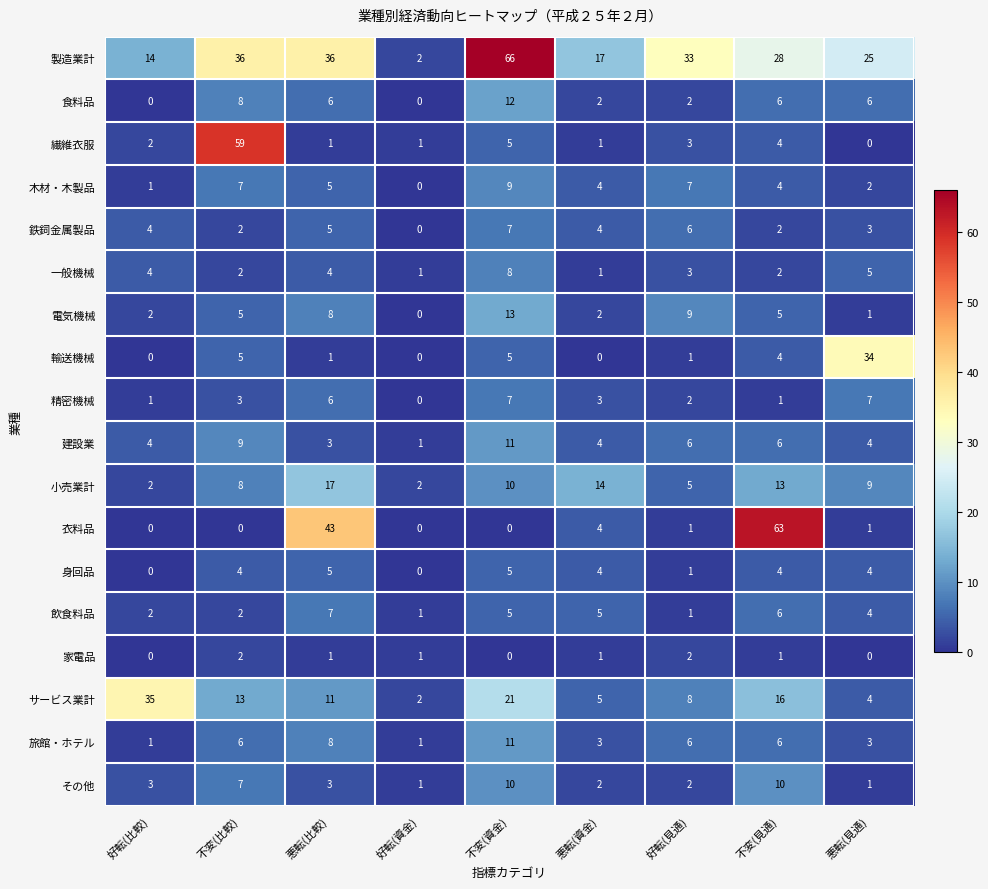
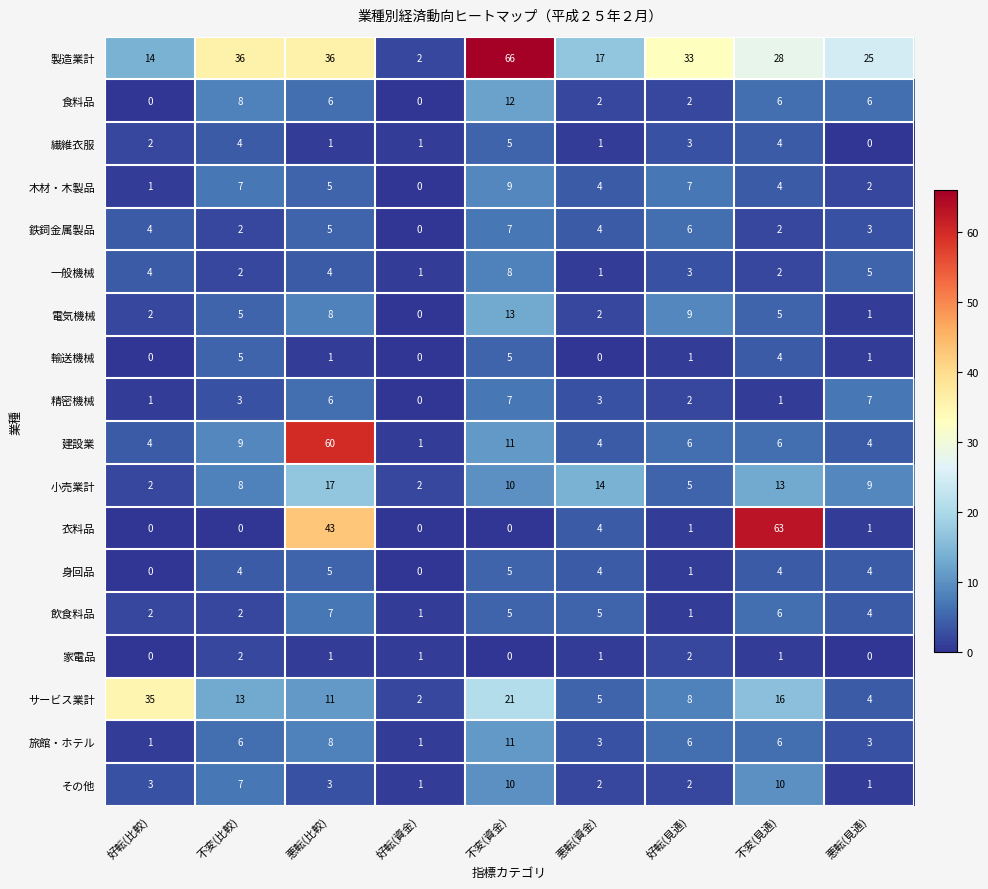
  {
    "製造業計": {
      "好転(比較)": 14,
      "不変(比較)": 36,
      "悪転(比較)": 36,
      "好転(資金)": 2,
      "不変(資金)": 66,
      "悪転(資金)": 17,
      "好転(見通)": 33,
      "不変(見通)": 28,
      "悪転(見通)": 25
    },
    "食料品": {
      "好転(比較)": 0,
      "不変(比較)": 8,
      "悪転(比較)": 6,
      "好転(資金)": 0,
      "不変(資金)": 12,
      "悪転(資金)": 2,
      "好転(見通)": 2,
      "不変(見通)": 6,
      "悪転(見通)": 6
    },
    "繊維衣服": {
      "好転(比較)": 2,
-     "不変(比較)": 59,
+     "不変(比較)": 4,
      "悪転(比較)": 1,
      "好転(資金)": 1,
      "不変(資金)": 5,
      "悪転(資金)": 1,
      "好転(見通)": 3,
      "不変(見通)": 4,
      "悪転(見通)": 0
    },
    "木材・木製品": {
      "好転(比較)": 1,
      "不変(比較)": 7,
      "悪転(比較)": 5,
      "好転(資金)": 0,
      "不変(資金)": 9,
      "悪転(資金)": 4,
      "好転(見通)": 7,
      "不変(見通)": 4,
      "悪転(見通)": 2
    },
    "鉄鉰金属製品": {
      "好転(比較)": 4,
      "不変(比較)": 2,
      "悪転(比較)": 5,
      "好転(資金)": 0,
      "不変(資金)": 7,
      "悪転(資金)": 4,
      "好転(見通)": 6,
      "不変(見通)": 2,
      "悪転(見通)": 3
    },
    "一般機械": {
      "好転(比較)": 4,
      "不変(比較)": 2,
      "悪転(比較)": 4,
      "好転(資金)": 1,
      "不変(資金)": 8,
      "悪転(資金)": 1,
      "好転(見通)": 3,
      "不変(見通)": 2,
      "悪転(見通)": 5
    },
    "電気機械": {
      "好転(比較)": 2,
      "不変(比較)": 5,
      "悪転(比較)": 8,
      "好転(資金)": 0,
      "不変(資金)": 13,
      "悪転(資金)": 2,
      "好転(見通)": 9,
      "不変(見通)": 5,
      "悪転(見通)": 1
    },
    "輸送機械": {
      "好転(比較)": 0,
      "不変(比較)": 5,
      "悪転(比較)": 1,
      "好転(資金)": 0,
      "不変(資金)": 5,
      "悪転(資金)": 0,
      "好転(見通)": 1,
      "不変(見通)": 4,
-     "悪転(見通)": 34
+     "悪転(見通)": 1
    },
    "精密機械": {
      "好転(比較)": 1,
      "不変(比較)": 3,
      "悪転(比較)": 6,
      "好転(資金)": 0,
      "不変(資金)": 7,
      "悪転(資金)": 3,
      "好転(見通)": 2,
      "不変(見通)": 1,
      "悪転(見通)": 7
    },
    "建設業": {
      "好転(比較)": 4,
      "不変(比較)": 9,
-     "悪転(比較)": 3,
+     "悪転(比較)": 60,
      "好転(資金)": 1,
      "不変(資金)": 11,
      "悪転(資金)": 4,
      "好転(見通)": 6,
      "不変(見通)": 6,
      "悪転(見通)": 4
    },
    "小売業計": {
      "好転(比較)": 2,
      "不変(比較)": 8,
      "悪転(比較)": 17,
      "好転(資金)": 2,
      "不変(資金)": 10,
      "悪転(資金)": 14,
      "好転(見通)": 5,
      "不変(見通)": 13,
      "悪転(見通)": 9
    },
    "衣料品": {
      "好転(比較)": 0,
      "不変(比較)": 0,
      "悪転(比較)": 43,
      "好転(資金)": 0,
      "不変(資金)": 0,
      "悪転(資金)": 4,
      "好転(見通)": 1,
      "不変(見通)": 63,
      "悪転(見通)": 1
    },
    "身回品": {
      "好転(比較)": 0,
      "不変(比較)": 4,
      "悪転(比較)": 5,
      "好転(資金)": 0,
      "不変(資金)": 5,
      "悪転(資金)": 4,
      "好転(見通)": 1,
      "不変(見通)": 4,
      "悪転(見通)": 4
    },
    "飲食料品": {
      "好転(比較)": 2,
      "不変(比較)": 2,
      "悪転(比較)": 7,
      "好転(資金)": 1,
      "不変(資金)": 5,
      "悪転(資金)": 5,
      "好転(見通)": 1,
      "不変(見通)": 6,
      "悪転(見通)": 4
    },
    "家電品": {
      "好転(比較)": 0,
      "不変(比較)": 2,
      "悪転(比較)": 1,
      "好転(資金)": 1,
      "不変(資金)": 0,
      "悪転(資金)": 1,
      "好転(見通)": 2,
      "不変(見通)": 1,
      "悪転(見通)": 0
    },
    "サービス業計": {
      "好転(比較)": 35,
      "不変(比較)": 13,
      "悪転(比較)": 11,
      "好転(資金)": 2,
      "不変(資金)": 21,
      "悪転(資金)": 5,
      "好転(見通)": 8,
      "不変(見通)": 16,
      "悪転(見通)": 4
    },
    "旅館・ホテル": {
      "好転(比較)": 1,
      "不変(比較)": 6,
      "悪転(比較)": 8,
      "好転(資金)": 1,
      "不変(資金)": 11,
      "悪転(資金)": 3,
      "好転(見通)": 6,
      "不変(見通)": 6,
      "悪転(見通)": 3
    },
    "その他": {
      "好転(比較)": 3,
      "不変(比較)": 7,
      "悪転(比較)": 3,
      "好転(資金)": 1,
      "不変(資金)": 10,
      "悪転(資金)": 2,
      "好転(見通)": 2,
      "不変(見通)": 10,
      "悪転(見通)": 1
    }
  }
